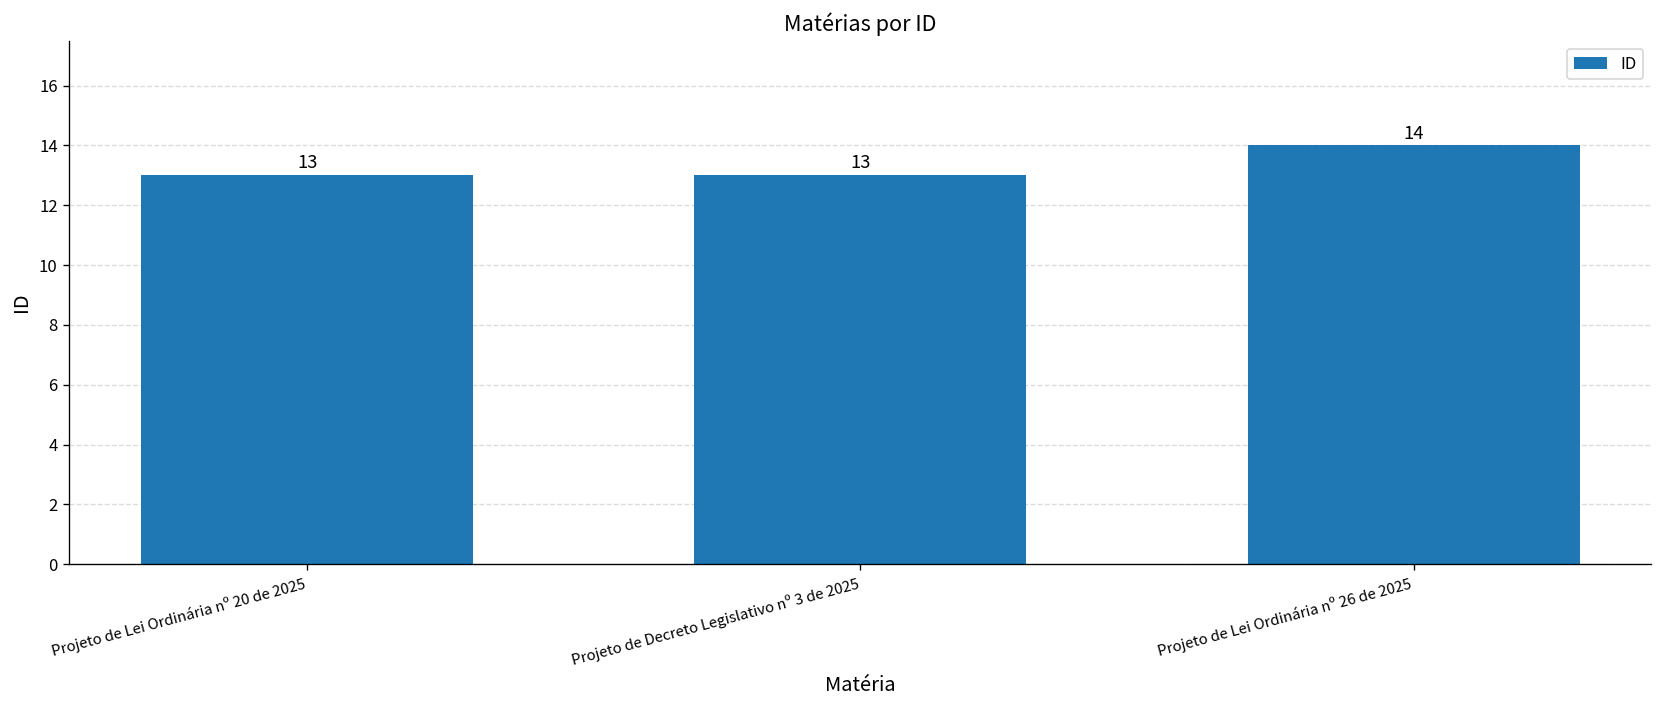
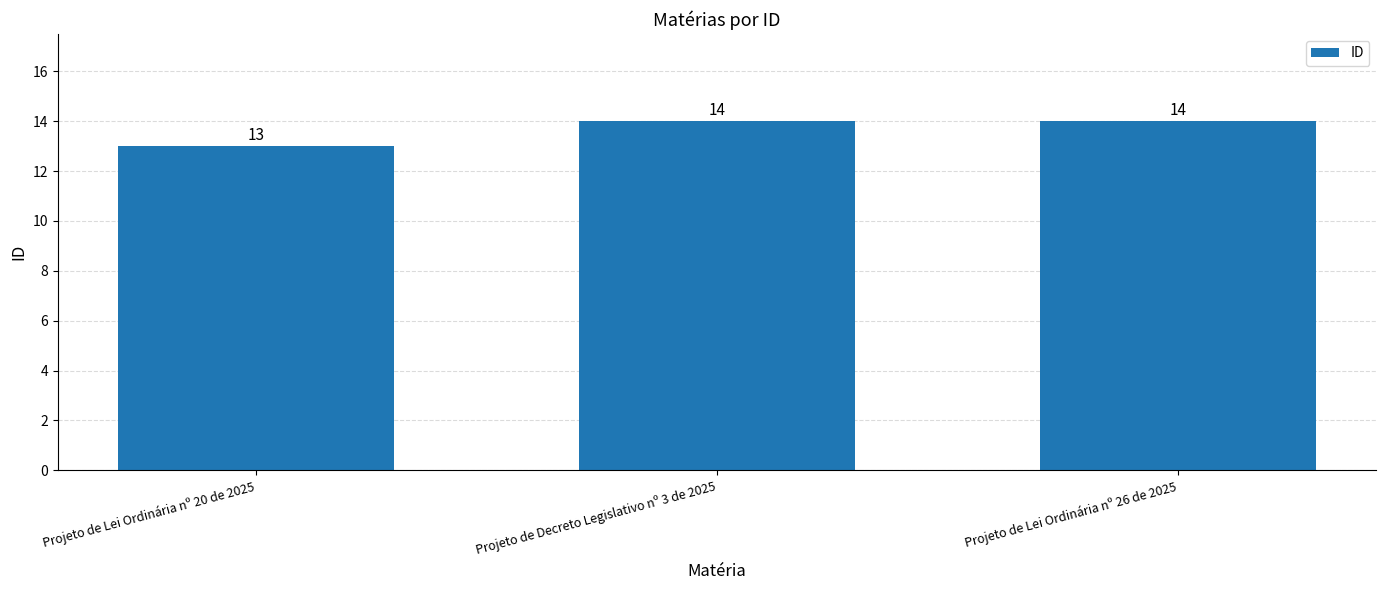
  {
    "Projeto de Lei Ordinária nº 20 de 2025": 13,
-   "Projeto de Decreto Legislativo nº 3 de 2025": 13,
+   "Projeto de Decreto Legislativo nº 3 de 2025": 14,
    "Projeto de Lei Ordinária nº 26 de 2025": 14
  }
